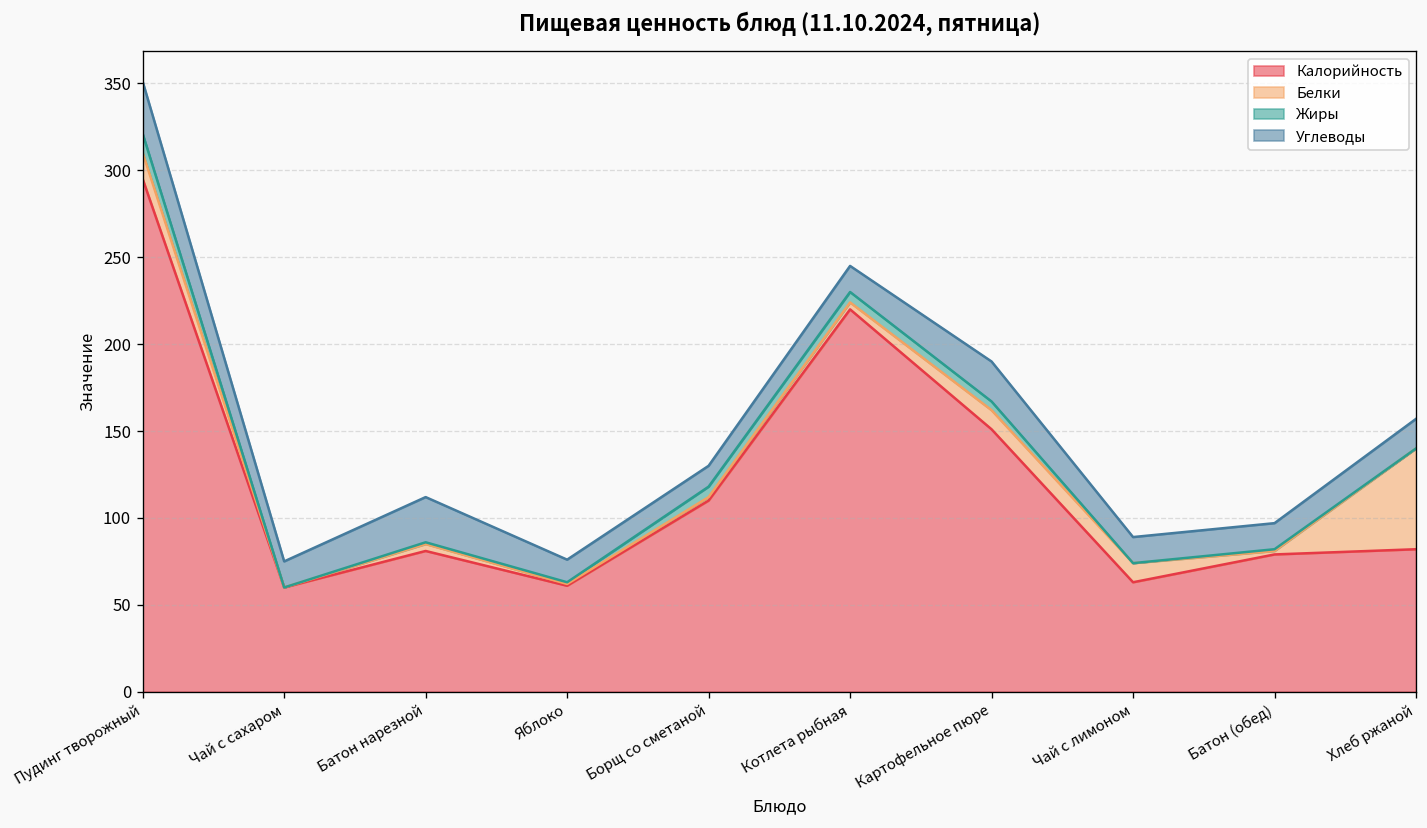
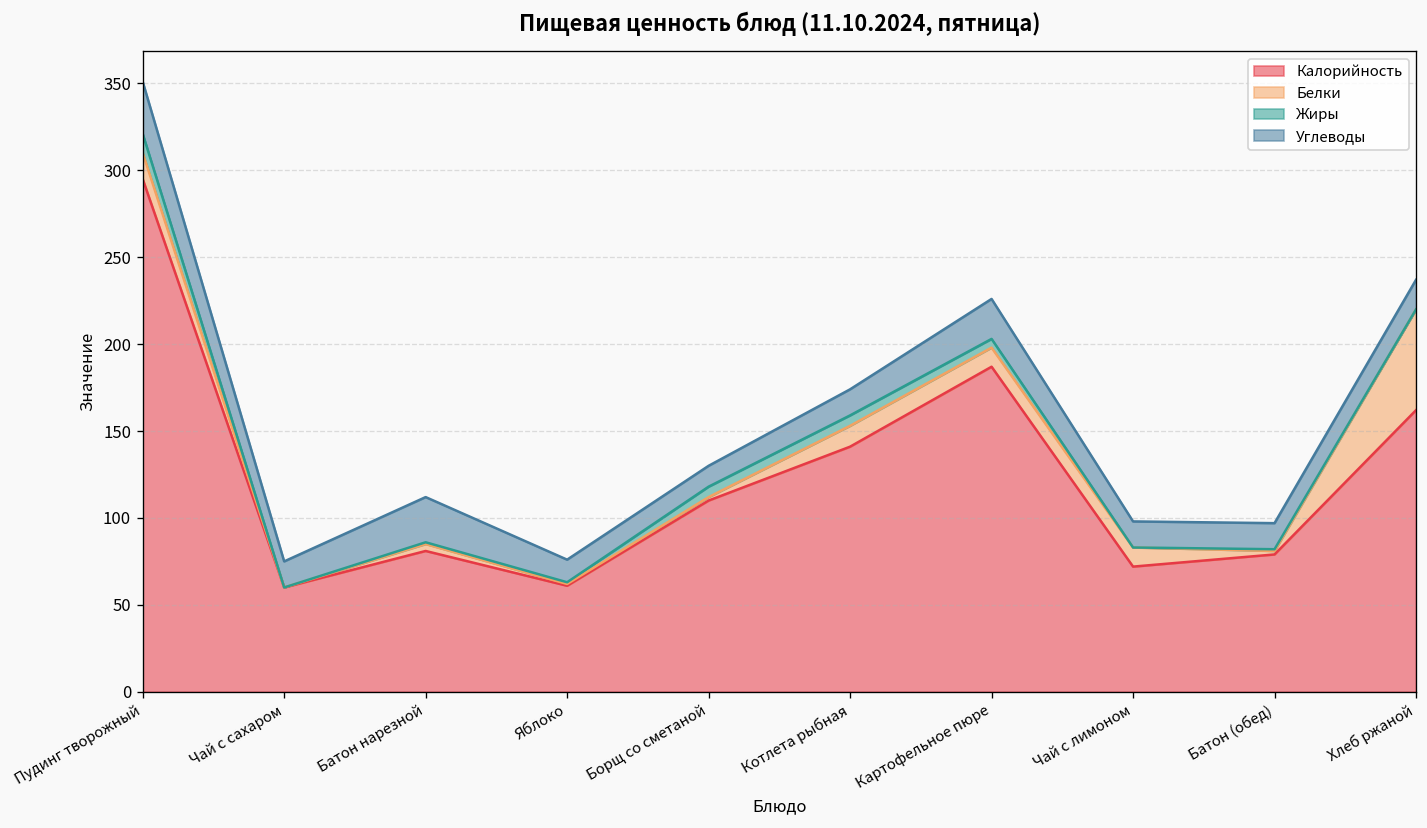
  {
    "Калорийность": {
      "Пудинг творожный": 295,
      "Батон нарезной": 81,
      "Борщ со сметаной": 110,
-     "Котлета рыбная": 220,
-     "Картофельное пюре": 151,
-     "Чай с лимоном": 63,
+     "Котлета рыбная": 141,
+     "Картофельное пюре": 187,
+     "Чай с лимоном": 72,
      "Батон (обед)": 79,
-     "Хлеб ржаной": 82
+     "Хлеб ржаной": 162
    },
    "Белки": {
      "Пудинг творожный": 15,
      "Борщ со сметаной": 2,
-     "Котлета рыбная": 4,
+     "Котлета рыбная": 12,
      "Картофельное пюре": 11
    }
  }
